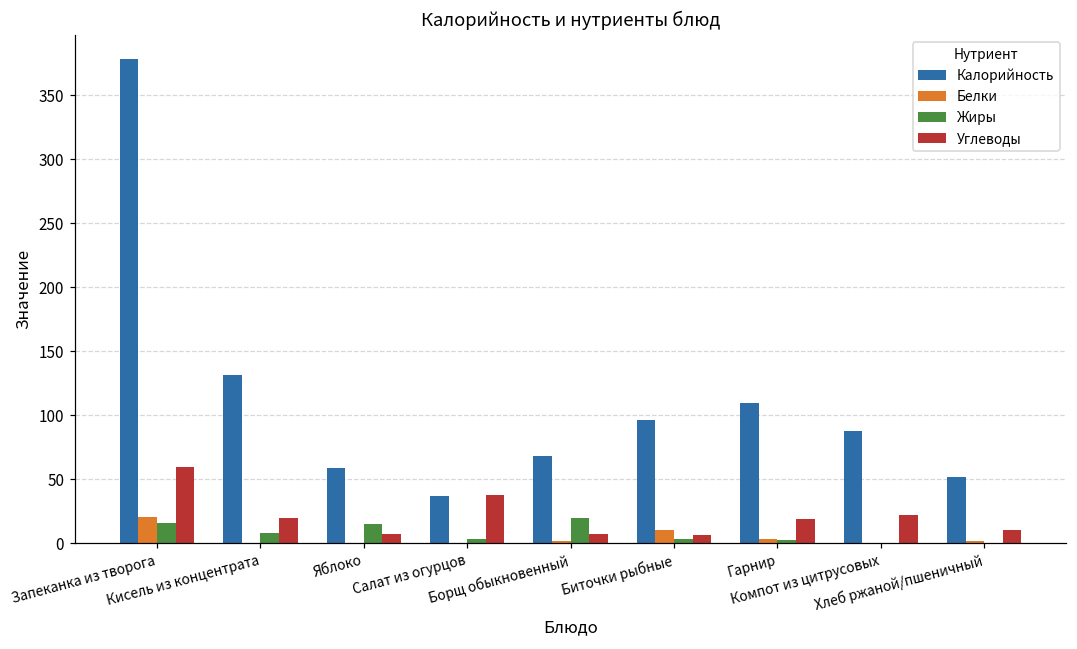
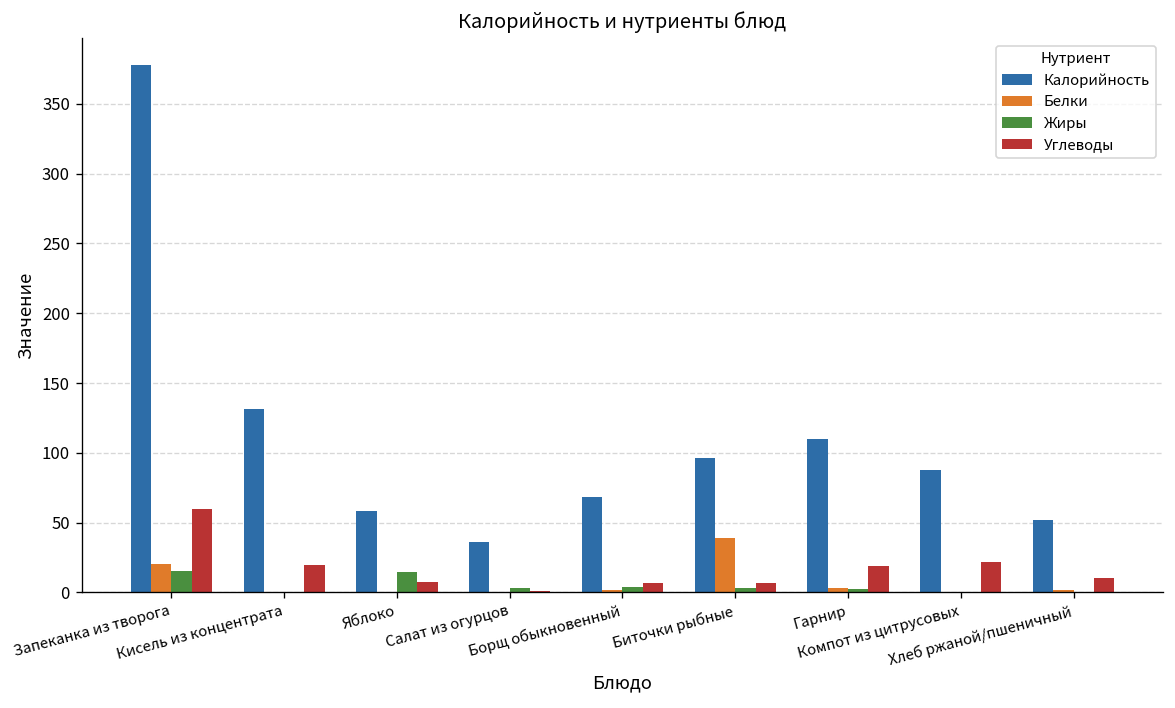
  {
    "Калорийность": {
      "Запеканка из творога": 378,
      "Кисель из концентрата": 131,
      "Яблоко": 59,
      "Салат из огурцов": 36,
      "Борщ обыкновенный": 68,
      "Биточки рыбные": 96,
      "Гарнир": 110,
      "Компот из цитрусовых": 88,
      "Хлеб ржаной/пшеничный": 52
    },
    "Белки": {
      "Запеканка из творога": 20,
-     "Биточки рыбные": 10,
+     "Биточки рыбные": 39,
      "Гарнир": 3,
      "Компот из цитрусовых": 0
    },
    "Жиры": {
      "Запеканка из творога": 15,
-     "Кисель из концентрата": 8,
+     "Кисель из концентрата": 0,
      "Яблоко": 15,
      "Салат из огурцов": 4,
-     "Борщ обыкновенный": 19,
+     "Борщ обыкновенный": 4,
      "Биточки рыбные": 3,
      "Гарнир": 2,
      "Компот из цитрусовых": 0
    },
    "Углеводы": {
      "Запеканка из творога": 60,
      "Кисель из концентрата": 20,
      "Яблоко": 7,
-     "Салат из огурцов": 38,
+     "Салат из огурцов": 1,
      "Борщ обыкновенный": 7,
      "Биточки рыбные": 7,
      "Гарнир": 19,
      "Компот из цитрусовых": 22,
      "Хлеб ржаной/пшеничный": 10
    }
  }
